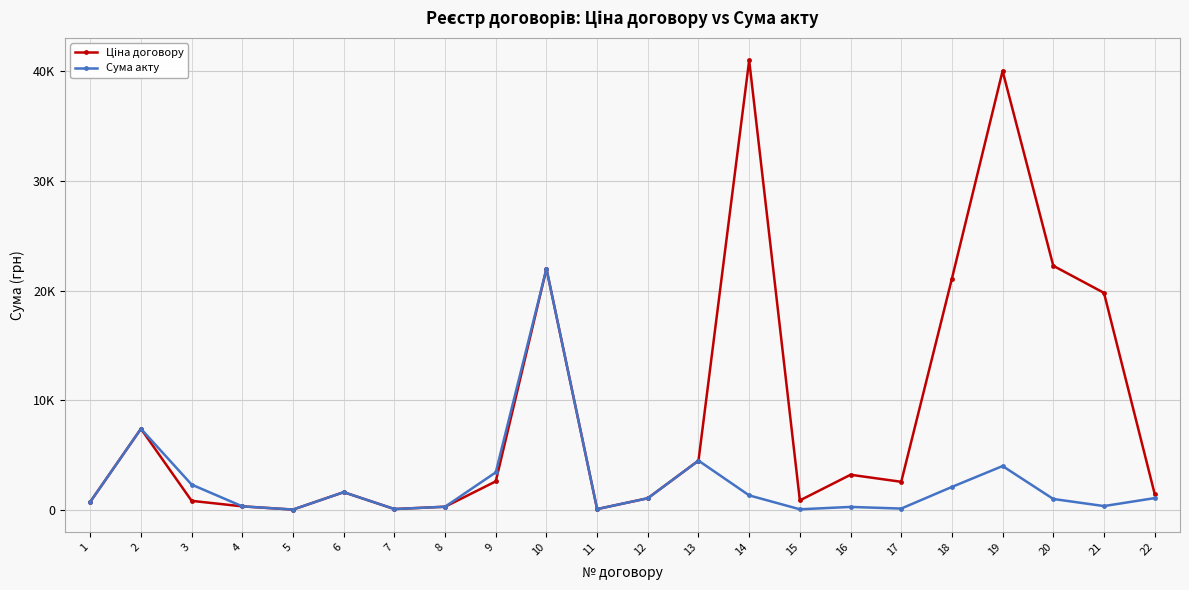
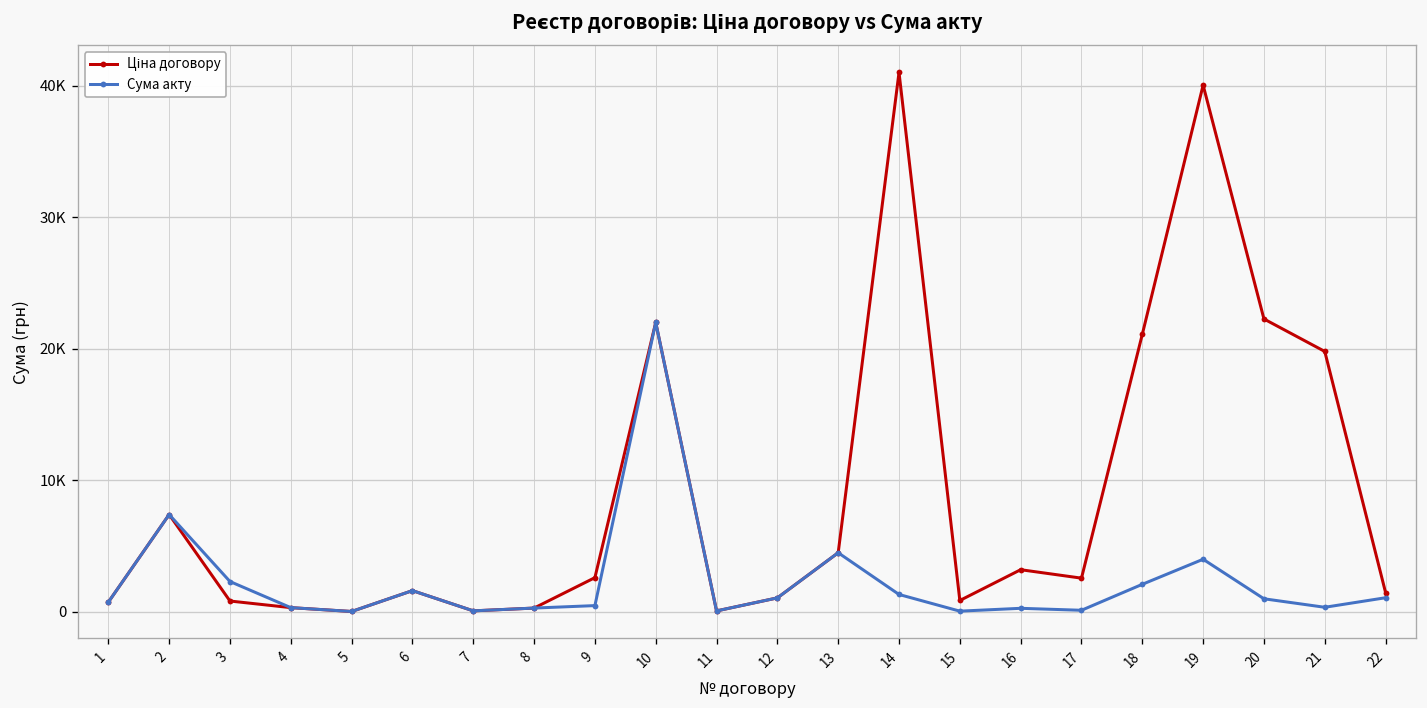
  {
    "Ціна договору": {
      "3": 800,
      "9": 2600,
      "14": 41000,
      "15": 900,
      "16": 3200,
      "17": 2600,
      "18": 21100,
      "19": 40000,
      "20": 22300,
      "21": 19800,
      "22": 1500
    },
    "Сума акту": {
      "3": 2300,
-     "9": 3400,
+     "9": 500,
      "14": 1300,
      "15": 100,
      "16": 300,
      "17": 100,
      "18": 2100,
      "19": 4000,
      "20": 1000,
      "21": 400,
      "22": 1100
    }
  }
